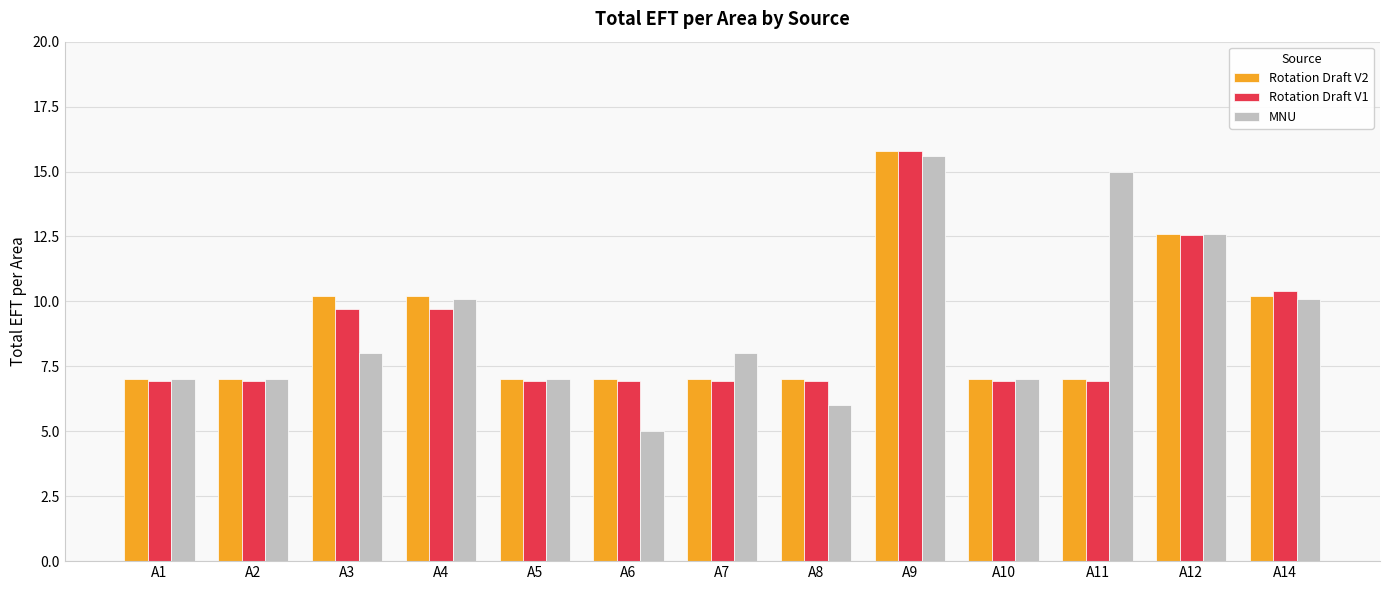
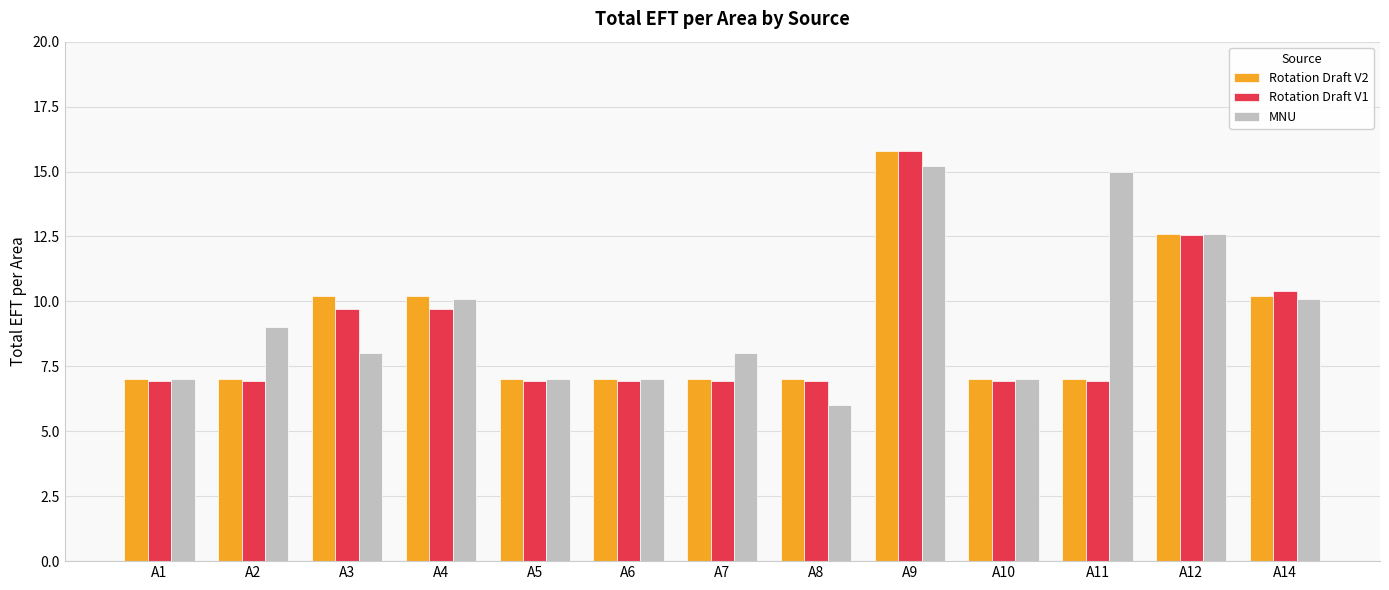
  {
    "Rotation Draft V2": {
      "A1": 7.0,
      "A2": 7.0,
      "A3": 10.2,
      "A4": 10.2,
      "A5": 7.0,
      "A6": 7.0,
      "A7": 7.0,
      "A8": 7.0,
      "A9": 15.8,
      "A10": 7.0,
      "A11": 7.0,
      "A12": 12.6,
      "A14": 10.2
    },
    "Rotation Draft V1": {
      "A1": 7.0,
      "A2": 7.0,
      "A3": 9.7,
      "A4": 9.7,
      "A5": 7.0,
      "A6": 7.0,
      "A7": 7.0,
      "A8": 7.0,
      "A9": 15.8,
      "A10": 7.0,
      "A11": 7.0,
      "A12": 12.6,
      "A14": 10.4
    },
    "MNU": {
      "A1": 7.0,
-     "A2": 7,
+     "A2": 9,
      "A3": 8.0,
      "A4": 10.1,
      "A5": 7.0,
-     "A6": 5,
+     "A6": 7,
      "A7": 8.0,
      "A8": 6.0,
-     "A9": 15.6,
+     "A9": 15.2,
      "A10": 7.0,
      "A11": 15.0,
      "A12": 12.6,
      "A14": 10.1
    }
  }
